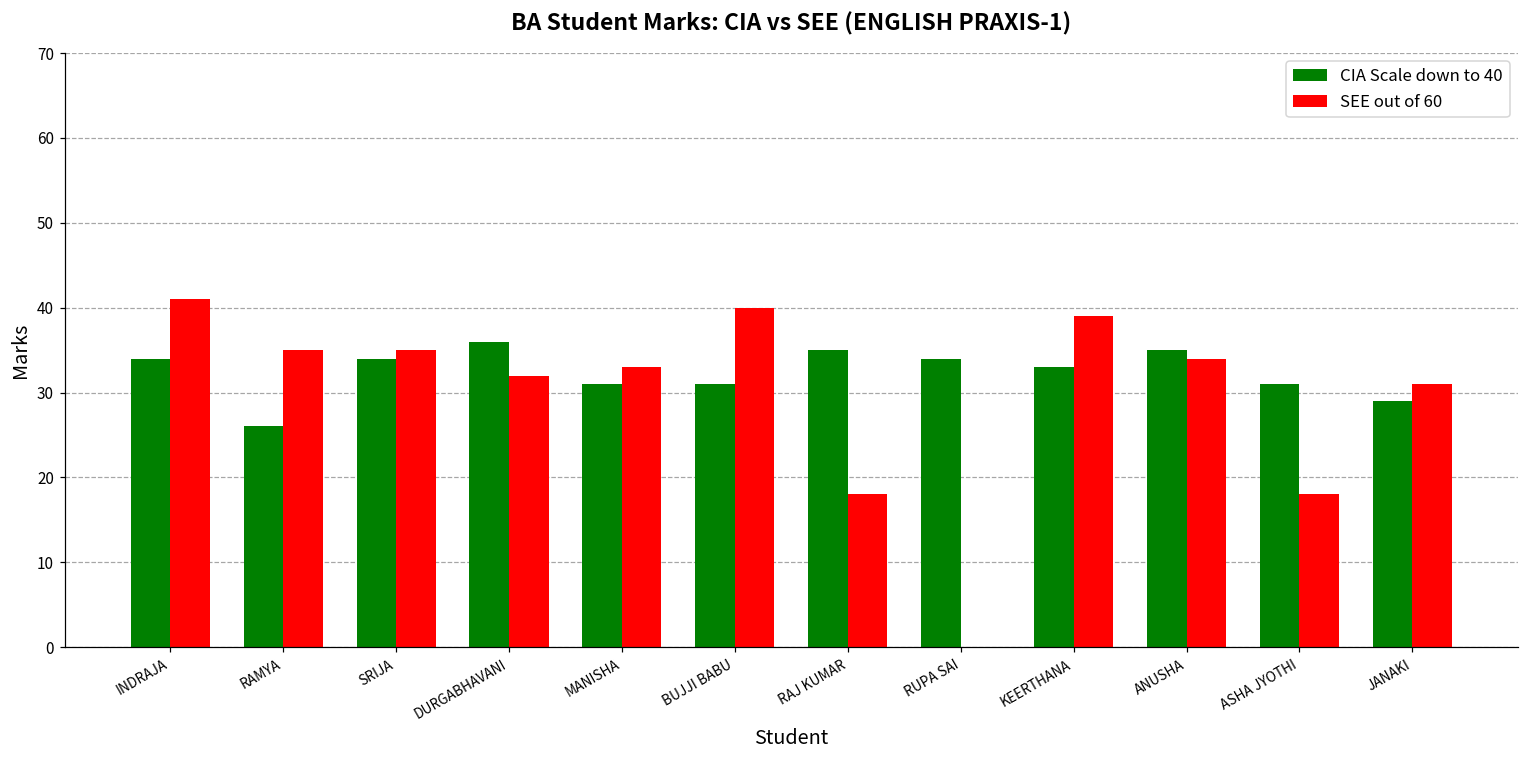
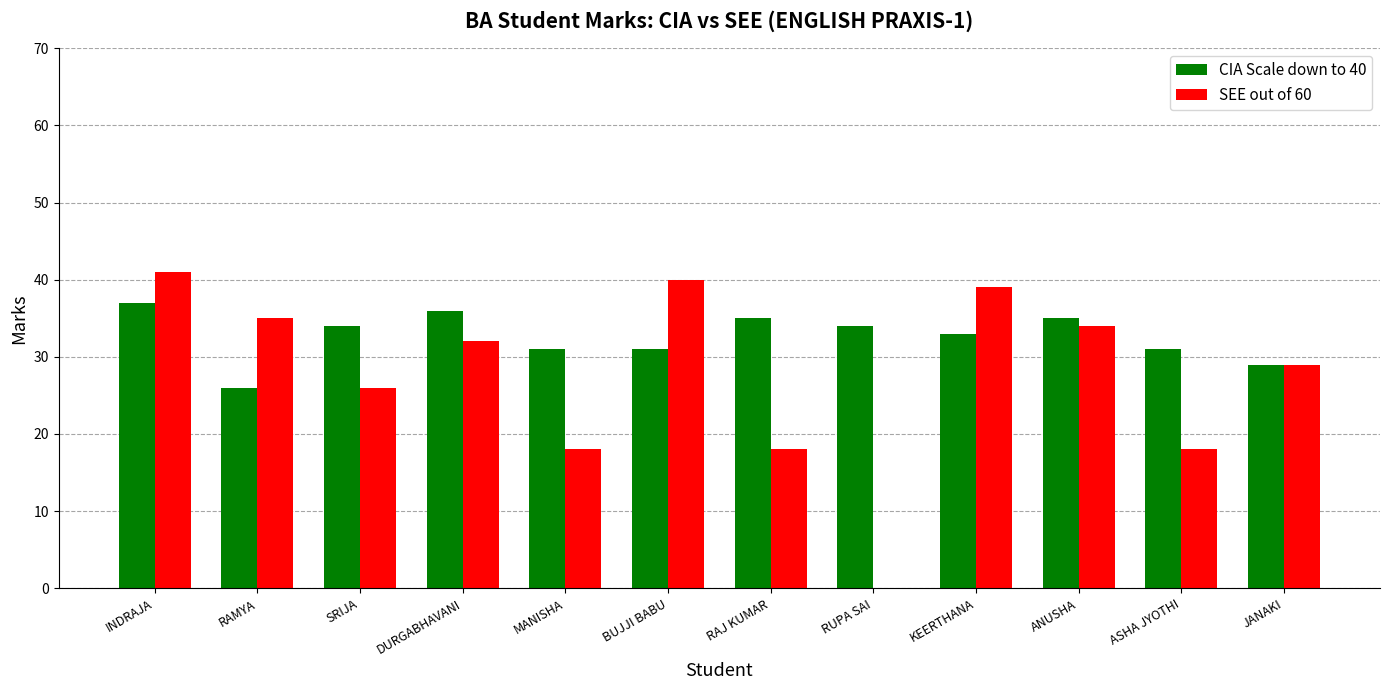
  {
    "CIA Scale down to 40": {
-     "INDRAJA": 34,
+     "INDRAJA": 37,
      "RAMYA": 26,
      "SRIJA": 34,
      "DURGABHAVANI": 36,
      "MANISHA": 31,
      "BUJJI BABU": 31,
      "RAJ KUMAR": 35,
      "RUPA SAI": 34,
      "KEERTHANA": 33,
      "ANUSHA": 35,
      "ASHA JYOTHI": 31,
      "JANAKI": 29
    },
    "SEE out of 60": {
      "INDRAJA": 41,
      "RAMYA": 35,
-     "SRIJA": 35,
+     "SRIJA": 26,
      "DURGABHAVANI": 32,
-     "MANISHA": 33,
+     "MANISHA": 18,
      "BUJJI BABU": 40,
      "RAJ KUMAR": 18,
      "RUPA SAI": 0,
      "KEERTHANA": 39,
      "ANUSHA": 34,
      "ASHA JYOTHI": 18,
-     "JANAKI": 31
+     "JANAKI": 29
    }
  }
